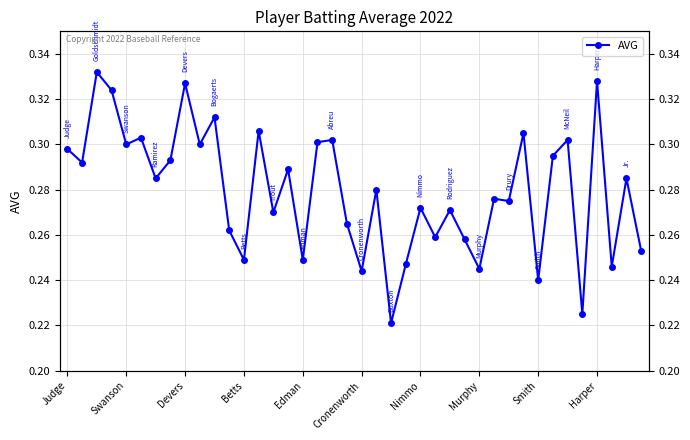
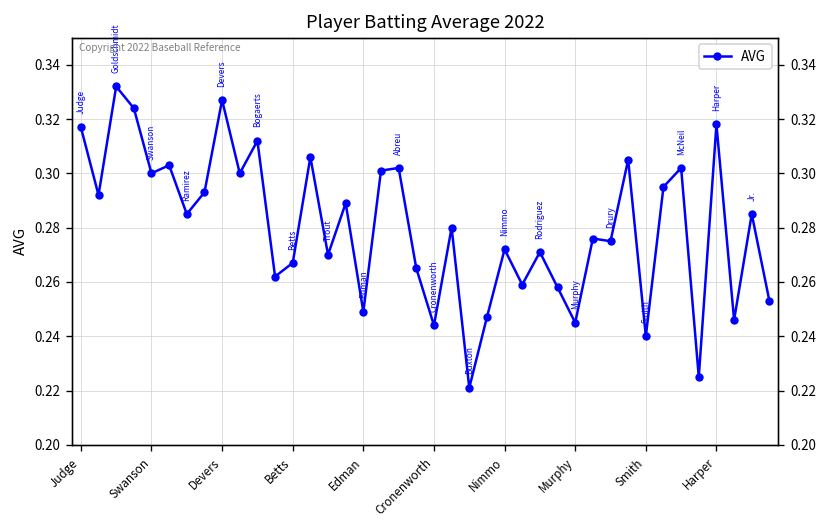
  {
-   "Judge": 0.298,
+   "Judge": 0.317,
    "Swanson": 0.300,
    "Devers": 0.327,
-   "Betts": 0.249,
+   "Betts": 0.267,
    "Edman": 0.249,
    "Cronenworth": 0.244,
    "Nimmo": 0.272,
    "Murphy": 0.245,
    "Smith": 0.240,
-   "Harper": 0.328
+   "Harper": 0.318
  }
